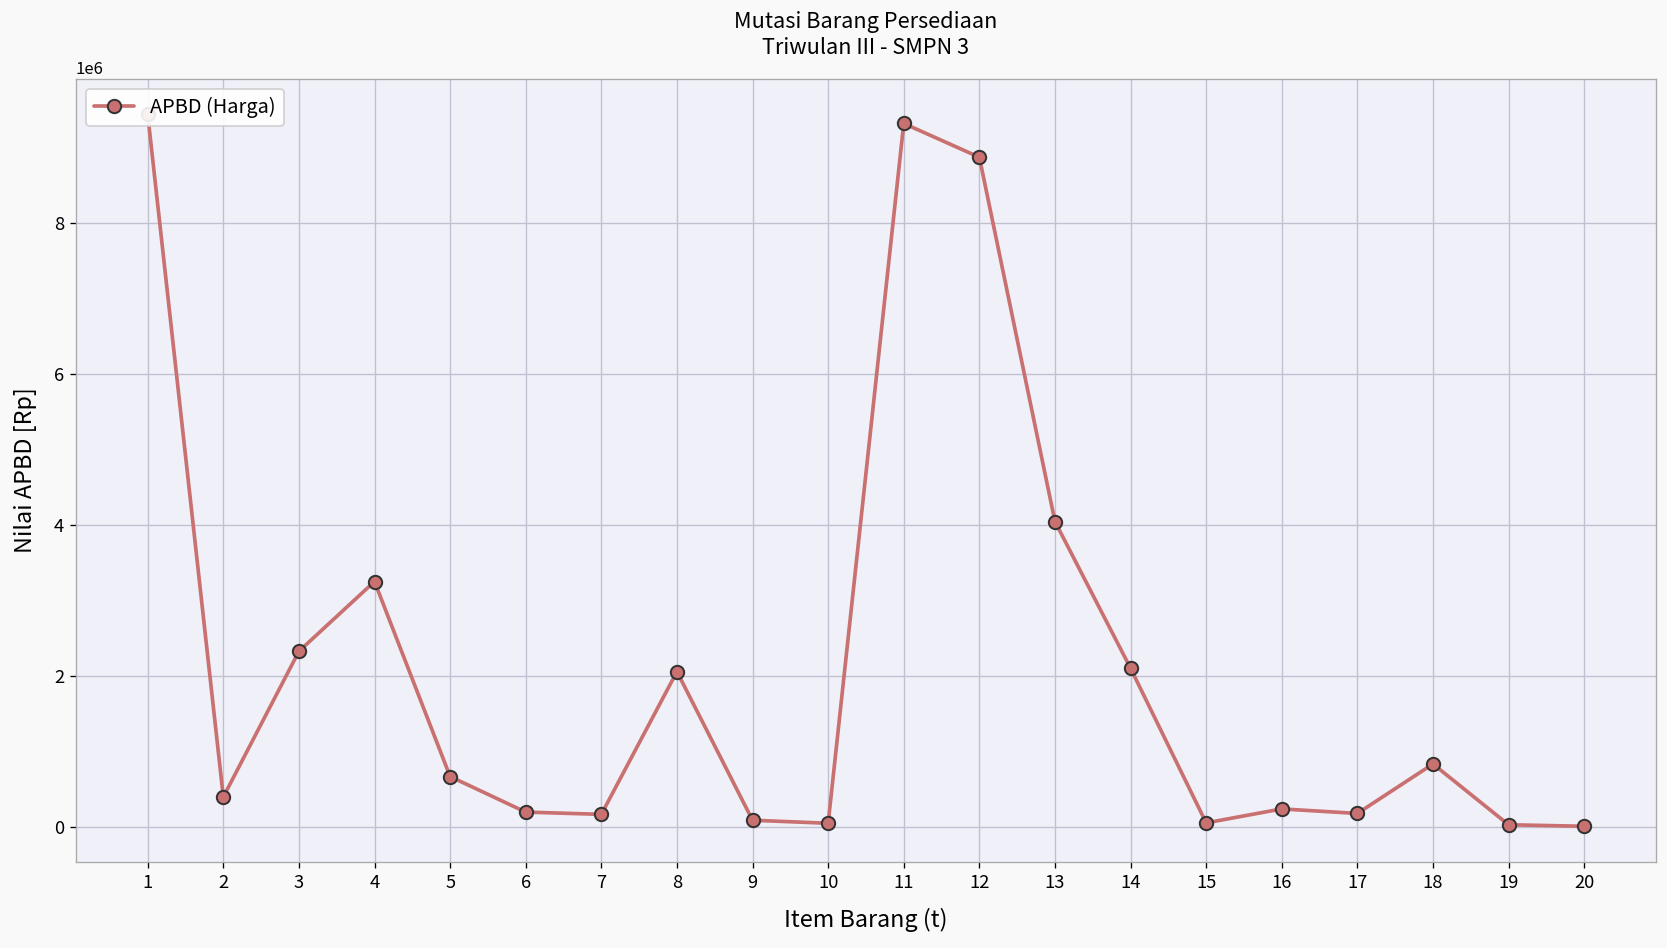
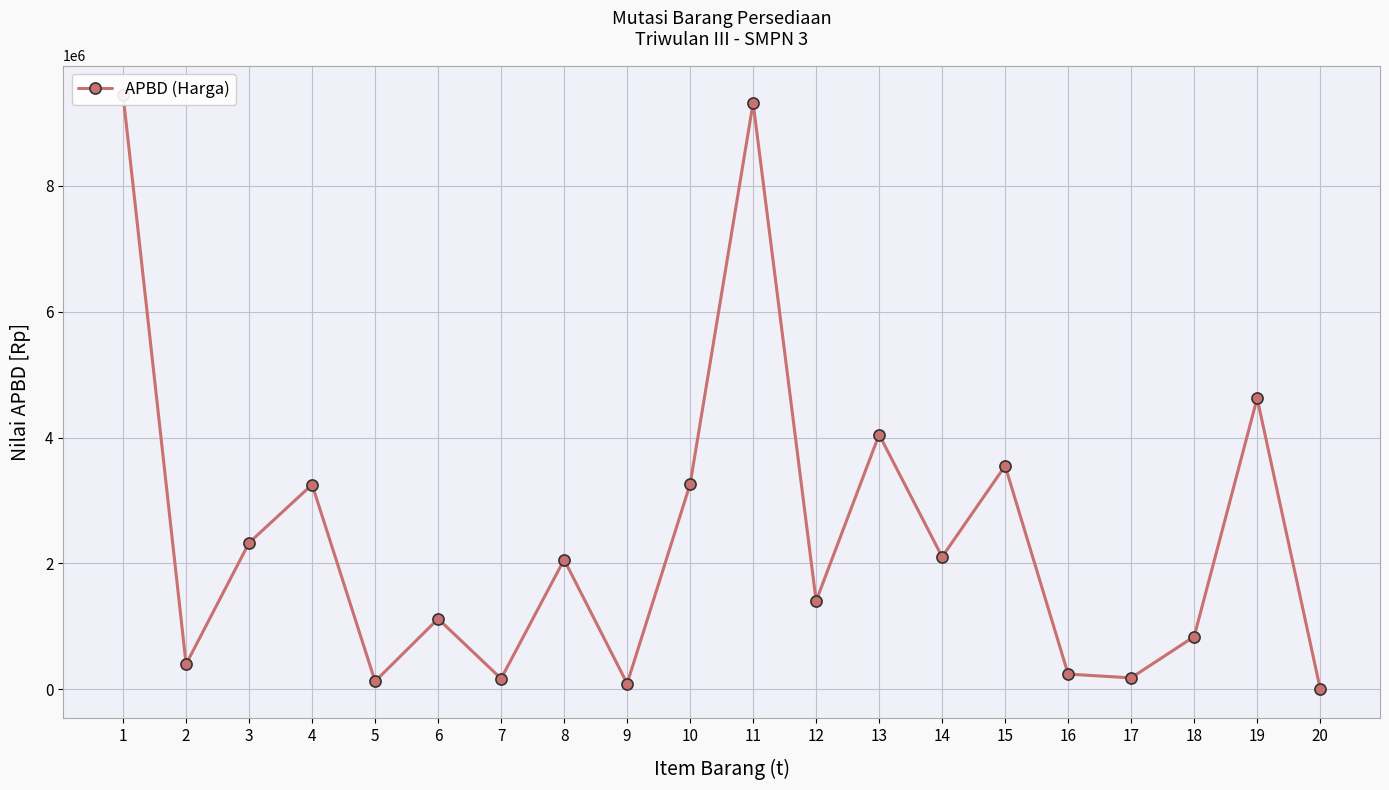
  {
    "2": 400000,
    "3": 2300000,
    "4": 3300000,
-   "5": 700000,
-   "6": 200000,
+   "5": 100000,
+   "6": 1100000,
    "7": 200000,
    "8": 2100000,
    "9": 100000,
-   "10": 100000,
+   "10": 3300000,
    "11": 9300000,
-   "12": 8900000,
+   "12": 1400000,
    "13": 4000000,
    "14": 2100000,
-   "15": 100000,
+   "15": 3600000,
    "16": 200000,
    "17": 200000,
    "18": 800000,
-   "19": 0,
+   "19": 4600000,
    "20": 0
  }
